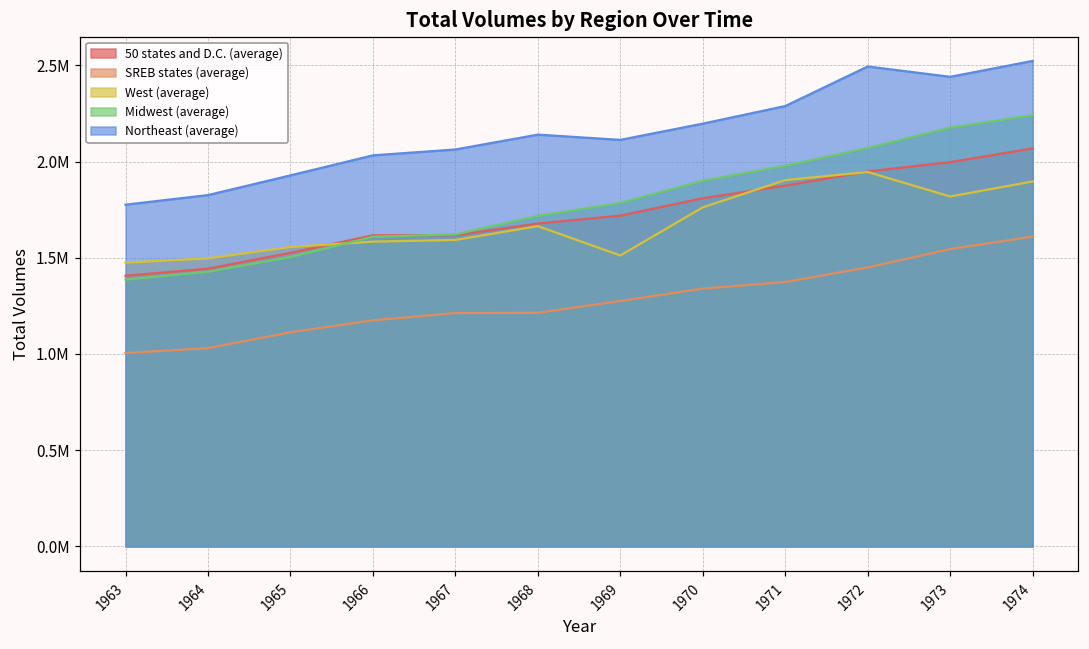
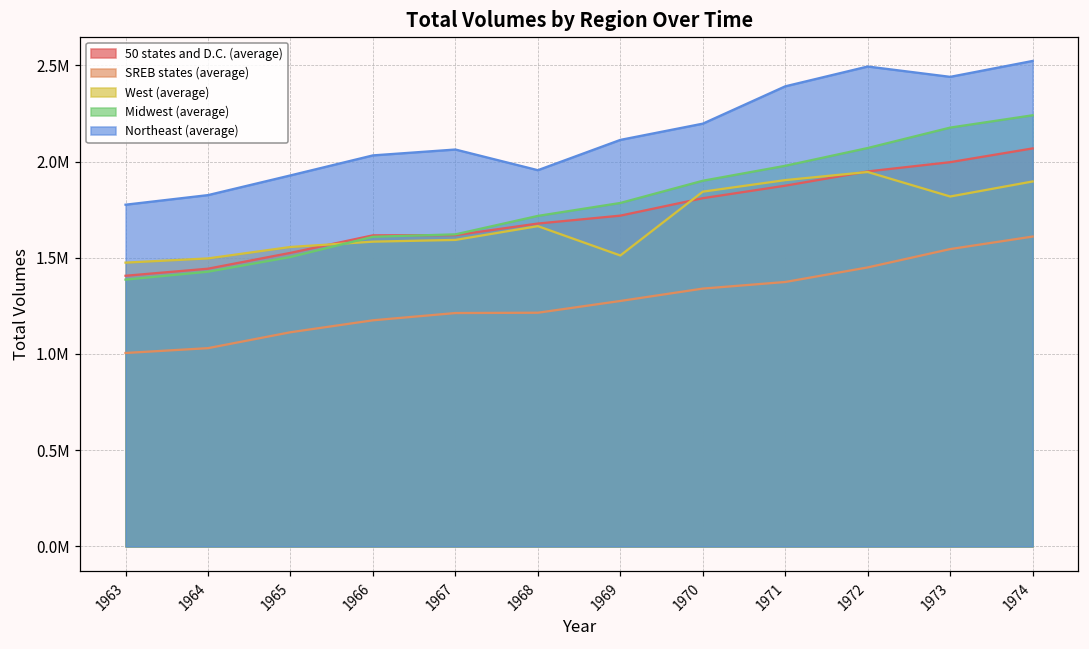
  {
    "West (average)": {
      "1963": 1470000,
      "1964": 1500000,
      "1965": 1560000,
      "1966": 1580000,
      "1967": 1590000,
      "1969": 1510000,
-     "1970": 1760000,
+     "1970": 1840000,
      "1971": 1900000,
      "1973": 1820000,
      "1974": 1900000
    },
    "Midwest (average)": {
      "1963": 1390000,
      "1964": 1430000,
      "1965": 1500000,
      "1968": 1720000,
      "1969": 1780000,
      "1970": 1900000,
      "1971": 1980000,
      "1972": 2070000,
      "1973": 2180000,
      "1974": 2240000
    },
    "Northeast (average)": {
      "1963": 1780000,
      "1964": 1830000,
      "1965": 1930000,
      "1966": 2030000,
      "1967": 2060000,
-     "1968": 2140000,
+     "1968": 1960000,
      "1969": 2110000,
      "1970": 2200000,
-     "1971": 2290000,
+     "1971": 2390000,
      "1972": 2490000,
      "1973": 2440000,
      "1974": 2520000
    }
  }
